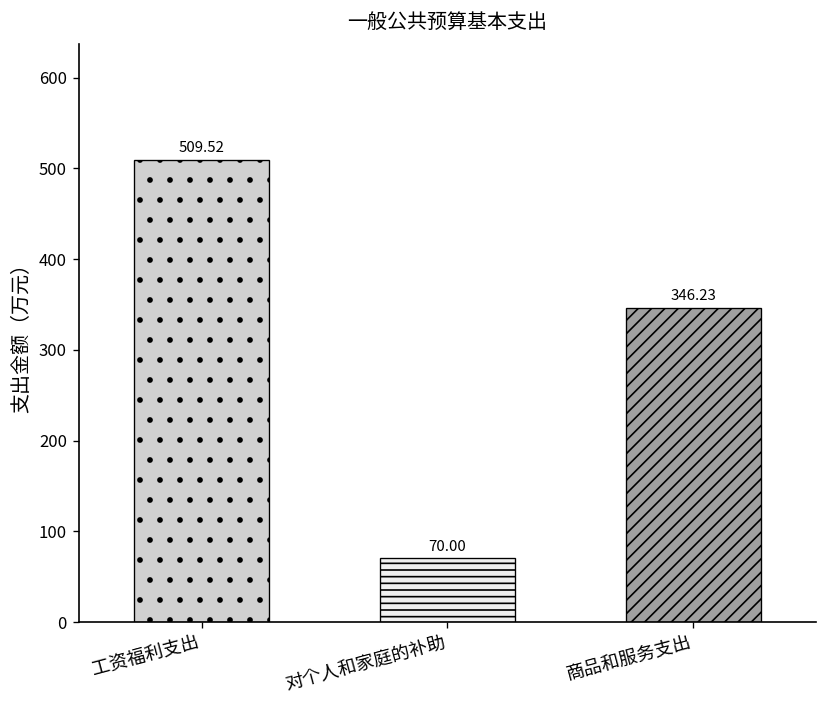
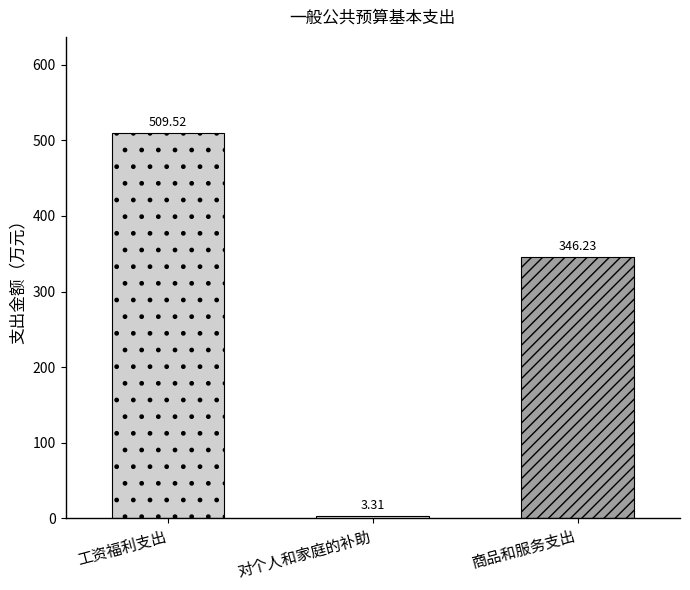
  {
    "工资福利支出": 509.52,
-   "对个人和家庭的补助": 70.00,
+   "对个人和家庭的补助": 3.31,
    "商品和服务支出": 346.23
  }
